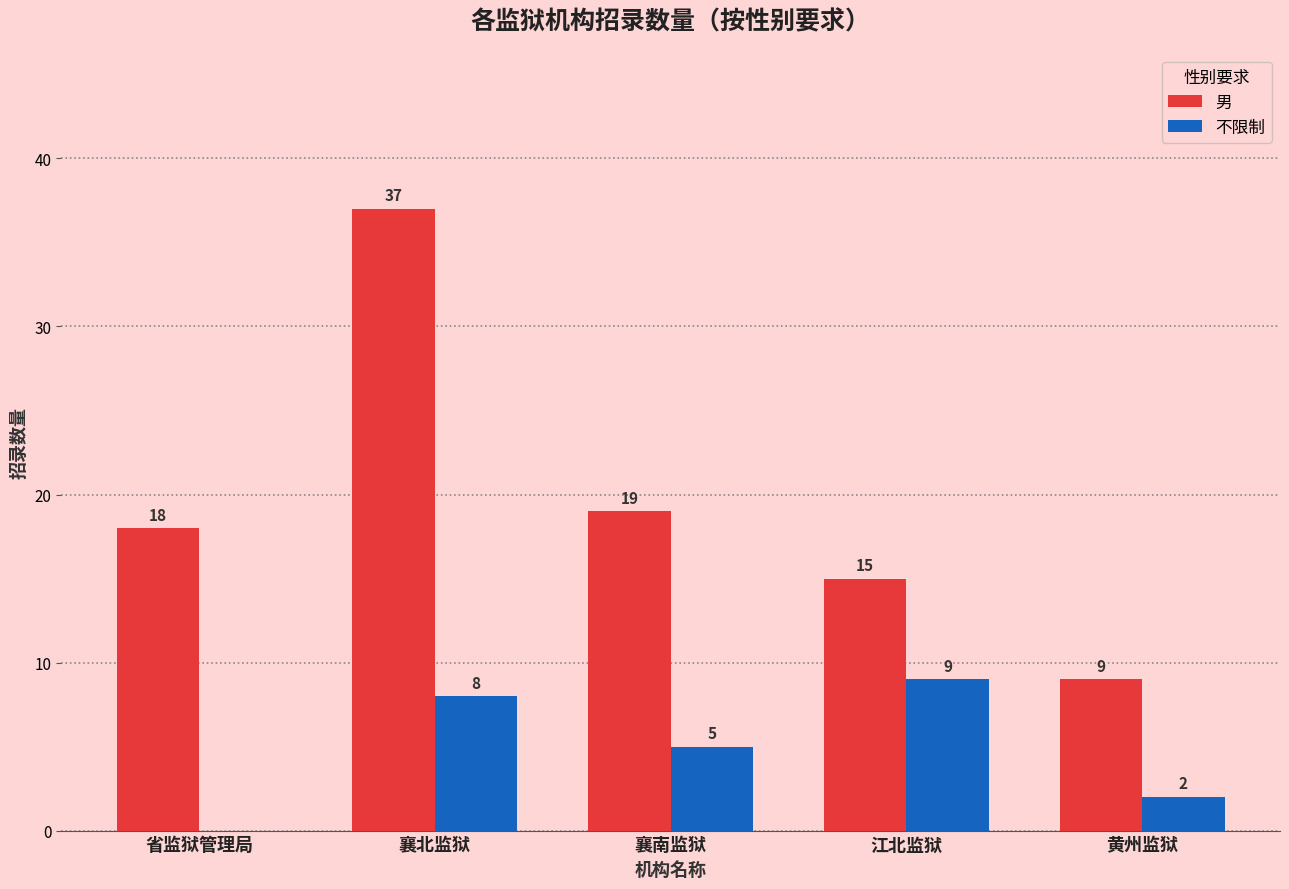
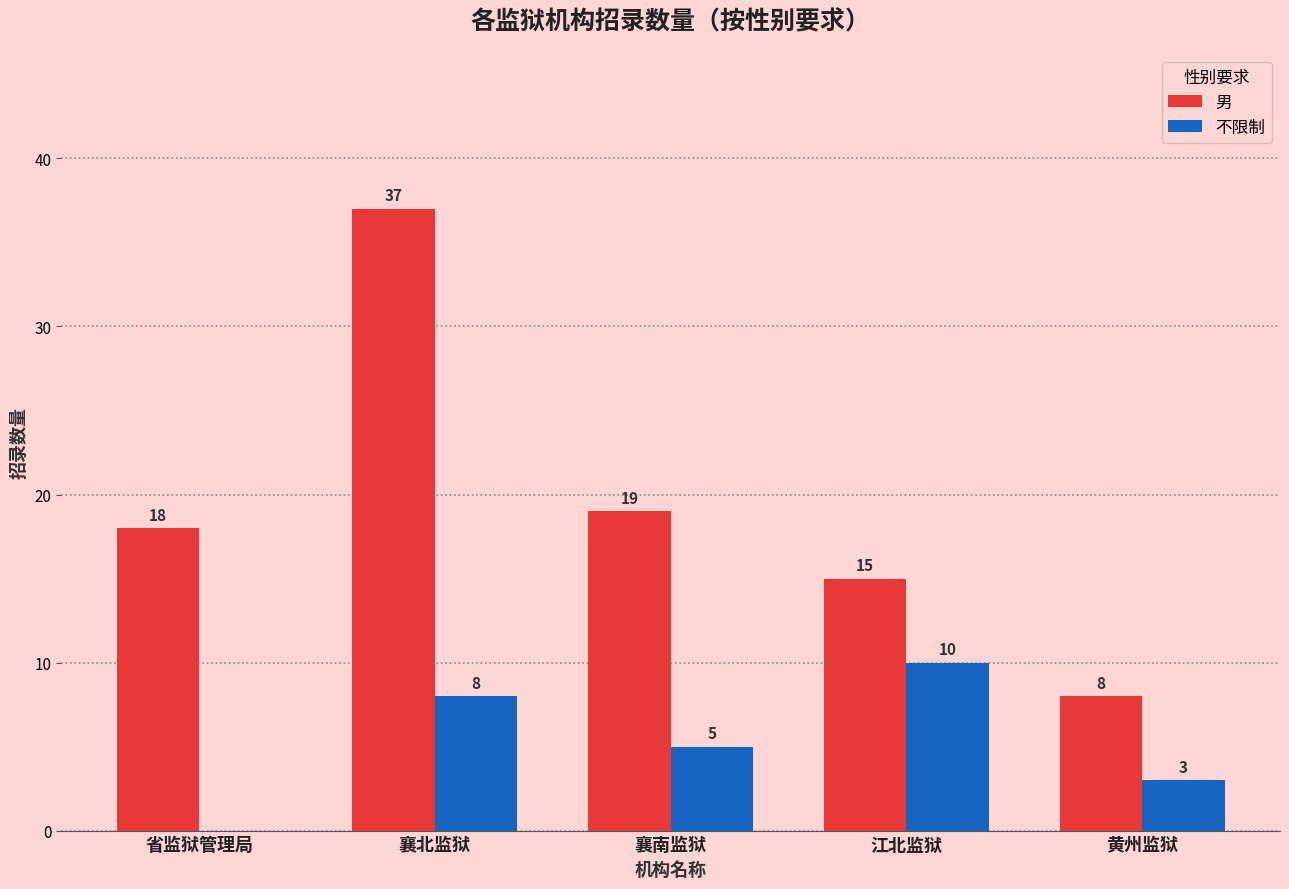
  {
    "男": {
      "省监狱管理局": 18,
      "襄北监狱": 37,
      "襄南监狱": 19,
      "江北监狱": 15,
-     "黄州监狱": 9
+     "黄州监狱": 8
    },
    "不限制": {
      "襄北监狱": 8,
      "襄南监狱": 5,
-     "江北监狱": 9,
-     "黄州监狱": 2
+     "江北监狱": 10,
+     "黄州监狱": 3
    }
  }
